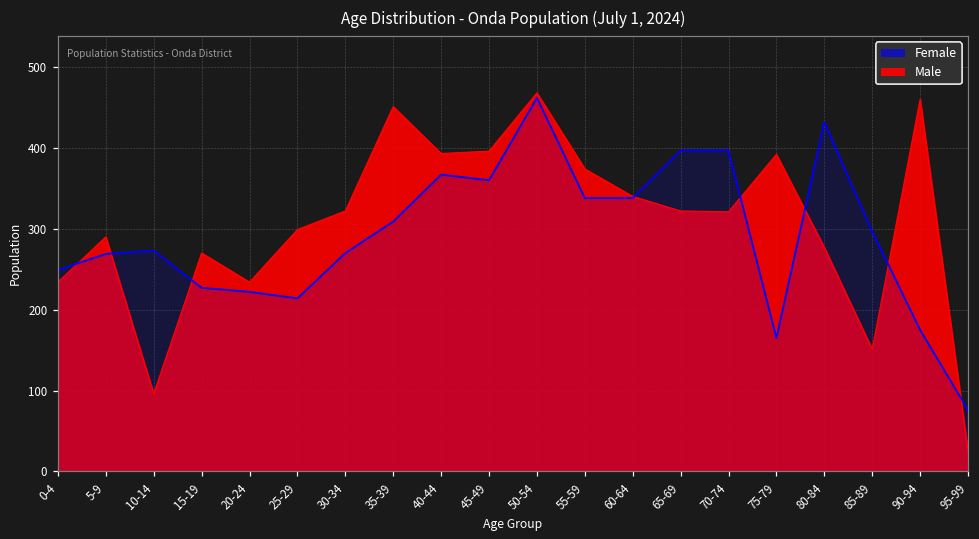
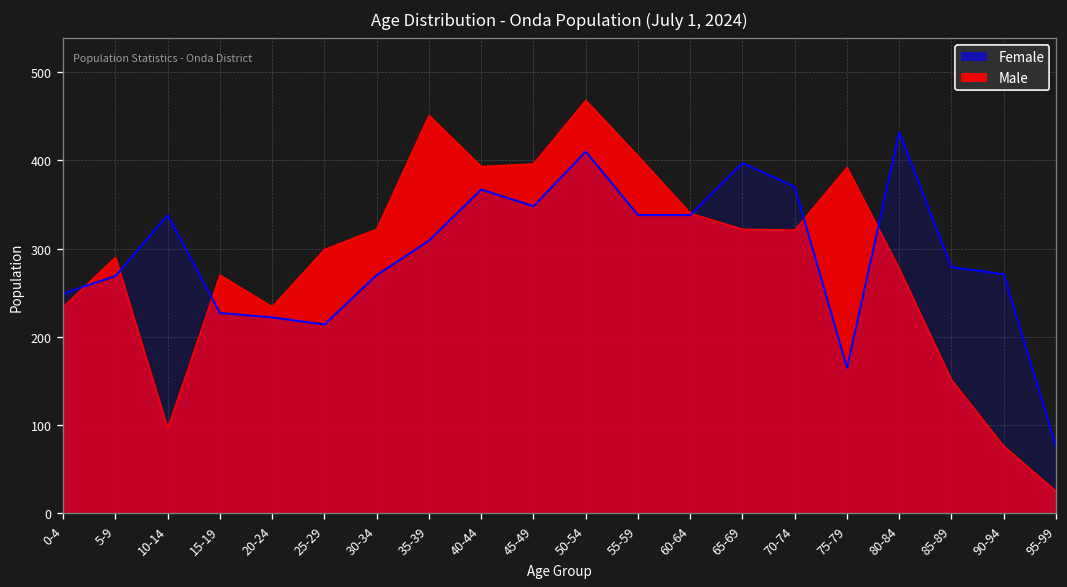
  {
    "Male": {
      "0-4": 230,
      "5-9": 290,
      "10-14": 100,
      "15-19": 270,
      "20-24": 230,
      "25-29": 300,
      "30-34": 320,
      "35-39": 450,
      "40-44": 390,
      "45-49": 400,
      "50-54": 470,
-     "55-59": 370,
+     "55-59": 410,
      "65-69": 320,
      "70-74": 320,
      "75-79": 390,
      "80-84": 280,
      "85-89": 150,
-     "90-94": 460,
+     "90-94": 80,
      "95-99": 30
    },
    "Female": {
      "0-4": 250,
      "5-9": 270,
-     "10-14": 270,
+     "10-14": 340,
      "15-19": 230,
      "20-24": 220,
      "25-29": 210,
      "30-34": 270,
      "35-39": 310,
      "40-44": 370,
-     "45-49": 360,
-     "50-54": 460,
+     "45-49": 350,
+     "50-54": 410,
      "55-59": 340,
      "65-69": 400,
-     "70-74": 400,
+     "70-74": 370,
      "75-79": 170,
      "80-84": 430,
-     "85-89": 300,
-     "90-94": 180,
+     "85-89": 280,
+     "90-94": 270,
      "95-99": 80
    }
  }
